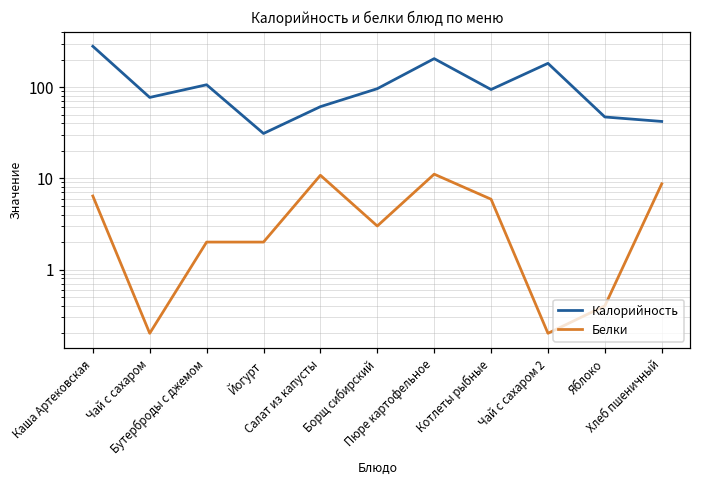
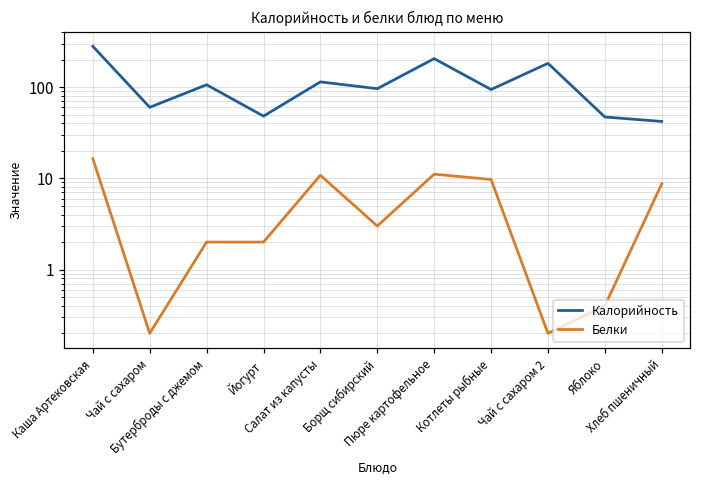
  {
    "Калорийность": {
      "Каша Артековская": 280,
-     "Чай с сахаром": 80,
+     "Чай с сахаром": 60,
      "Бутерброды с джемом": 110,
-     "Йогурт": 31,
-     "Салат из капусты": 60,
+     "Йогурт": 50,
+     "Салат из капусты": 110,
      "Борщ сибирский": 100,
      "Пюре картофельное": 210,
      "Котлеты рыбные": 90,
      "Чай с сахаром 2": 180,
      "Яблоко": 50,
      "Хлеб пшеничный": 40
    },
    "Белки": {
-     "Каша Артековская": 6,
+     "Каша Артековская": 16,
      "Чай с сахаром": 0.20,
      "Бутерброды с джемом": 2,
      "Йогурт": 2,
      "Салат из капусты": 11,
      "Борщ сибирский": 3,
      "Пюре картофельное": 11,
-     "Котлеты рыбные": 6,
+     "Котлеты рыбные": 10,
      "Чай с сахаром 2": 0.20,
      "Хлеб пшеничный": 9
    }
  }
